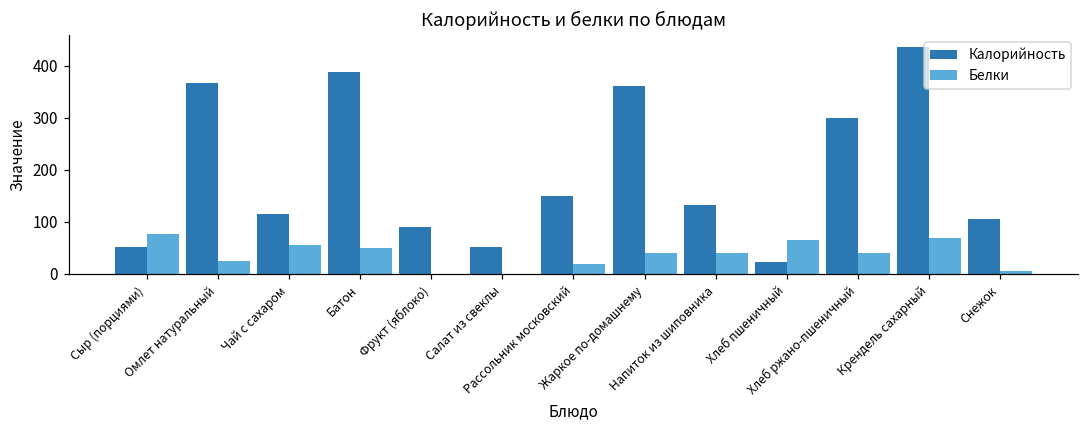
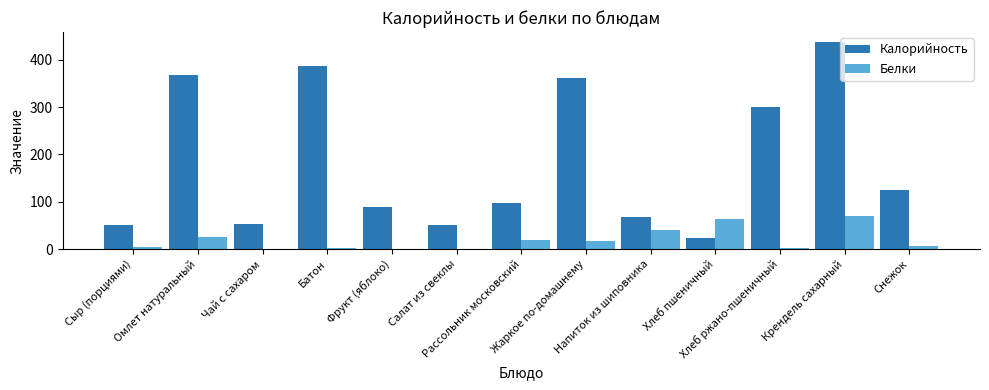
  {
    "Калорийность": {
      "Сыр (порциями)": 50,
      "Омлет натуральный": 370,
-     "Чай с сахаром": 120,
+     "Чай с сахаром": 50,
      "Батон": 390,
      "Фрукт (яблоко)": 90,
      "Салат из свеклы": 50,
-     "Рассольник московский": 150,
+     "Рассольник московский": 100,
      "Жаркое по-домашнему": 360,
-     "Напиток из шиповника": 130,
+     "Напиток из шиповника": 70,
      "Хлеб пшеничный": 20,
      "Хлеб ржано-пшеничный": 300,
      "Крендель сахарный": 440,
-     "Снежок": 110
+     "Снежок": 130
    },
    "Белки": {
-     "Сыр (порциями)": 80,
+     "Сыр (порциями)": 0,
      "Омлет натуральный": 30,
-     "Чай с сахаром": 60,
-     "Батон": 50,
+     "Чай с сахаром": 0,
+     "Батон": 0,
      "Рассольник московский": 20,
-     "Жаркое по-домашнему": 40,
+     "Жаркое по-домашнему": 20,
      "Напиток из шиповника": 40,
      "Хлеб пшеничный": 60,
-     "Хлеб ржано-пшеничный": 40,
+     "Хлеб ржано-пшеничный": 0,
      "Крендель сахарный": 70,
      "Снежок": 10
    }
  }
